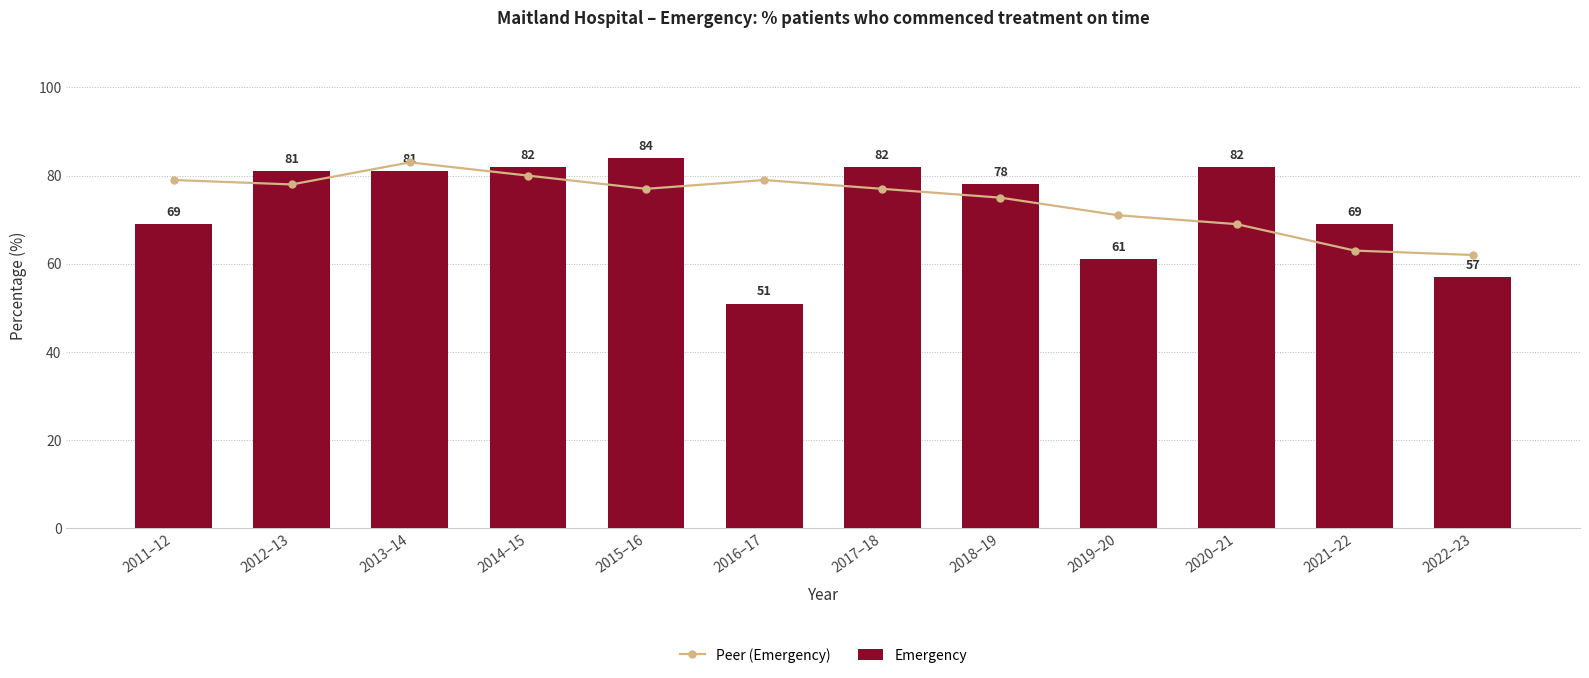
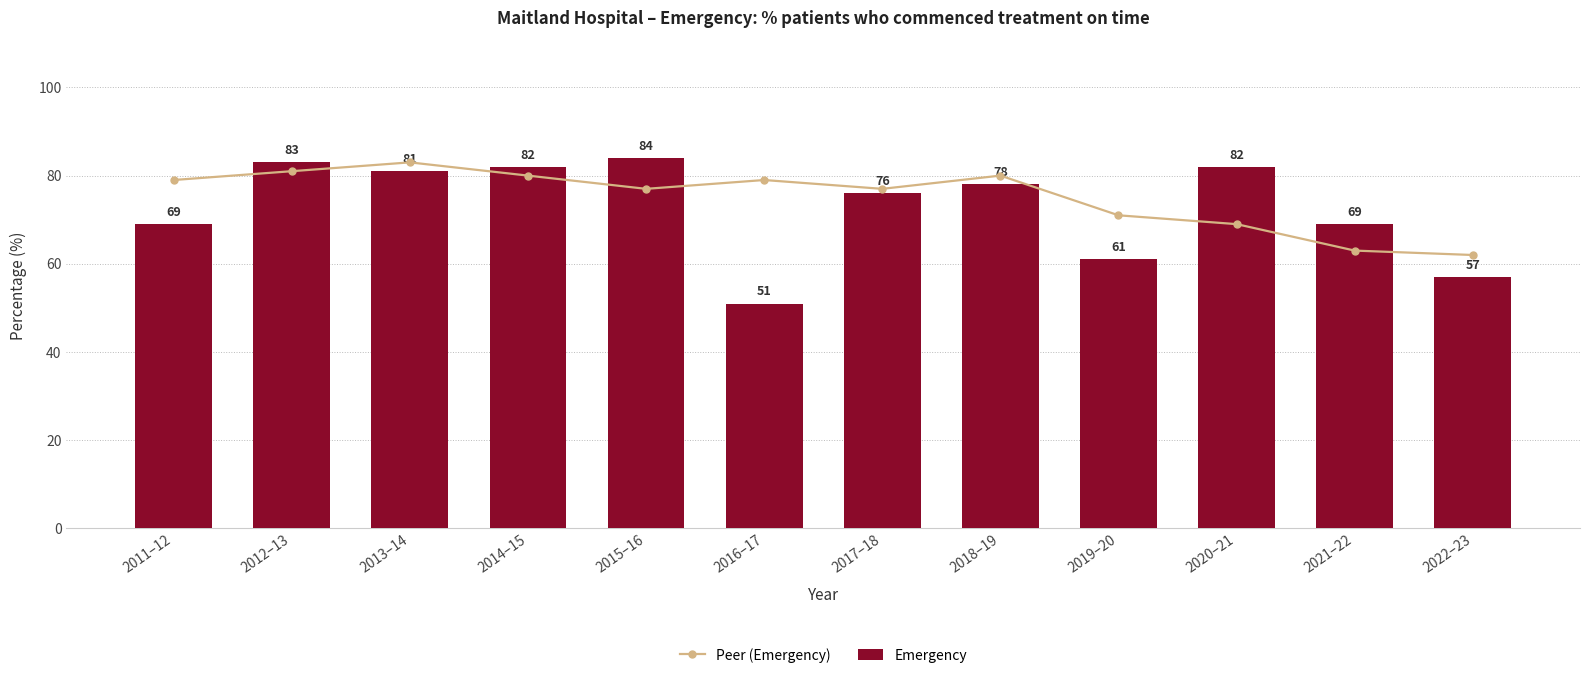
  {
    "Peer (Emergency)": {
      "2011–12": 79,
-     "2012–13": 78,
+     "2012–13": 81,
      "2014–15": 80,
      "2015–16": 77,
      "2016–17": 79,
-     "2018–19": 75,
+     "2018–19": 80,
      "2019–20": 71,
      "2020–21": 69,
      "2021–22": 63
    },
    "Emergency": {
      "2011–12": 69,
-     "2012–13": 81,
+     "2012–13": 83,
      "2014–15": 82,
      "2015–16": 84,
      "2016–17": 51,
-     "2017–18": 82,
+     "2017–18": 76,
      "2019–20": 61,
      "2020–21": 82,
      "2021–22": 69,
      "2022–23": 57
    }
  }
